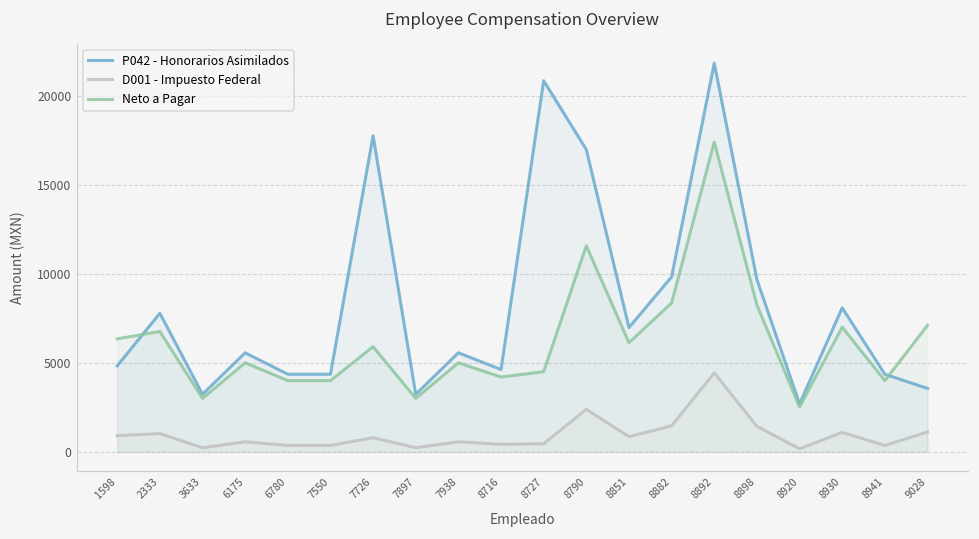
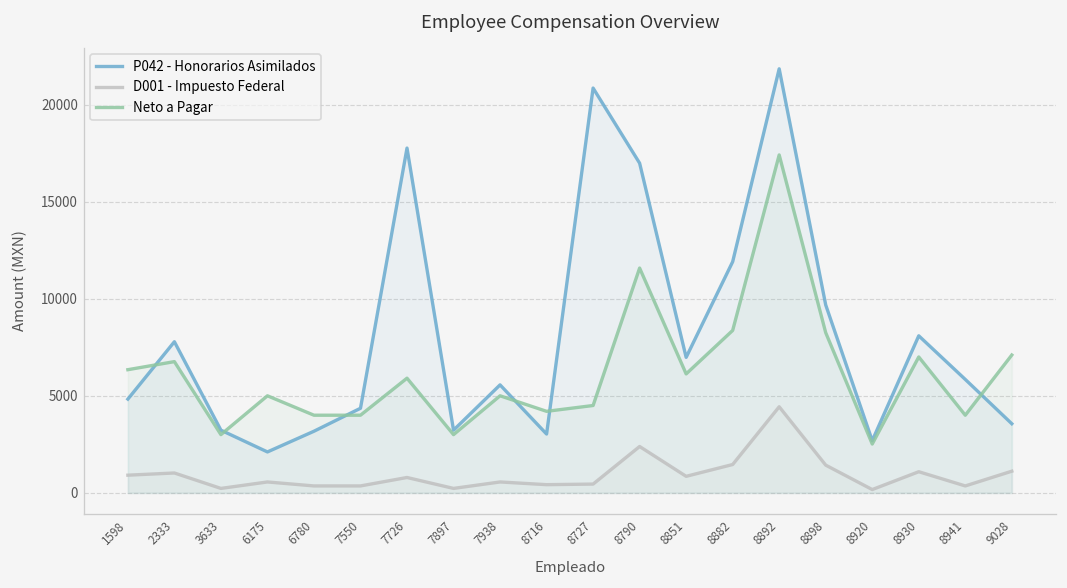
  {
    "P042 - Honorarios Asimilados": {
      "1598": 4800,
      "2333": 7800,
      "3633": 3200,
-     "6175": 5600,
-     "6780": 4400,
+     "6175": 2100,
+     "6780": 3200,
      "7550": 4400,
      "7726": 17800,
      "7897": 3200,
      "7938": 5600,
-     "8716": 4600,
+     "8716": 3000,
      "8727": 20800,
      "8790": 17000,
      "8851": 7000,
-     "8882": 9800,
+     "8882": 11900,
      "8892": 21800,
      "8898": 9700,
      "8920": 2700,
      "8930": 8100,
-     "8941": 4400,
+     "8941": 5800,
      "9028": 3600
    }
  }
